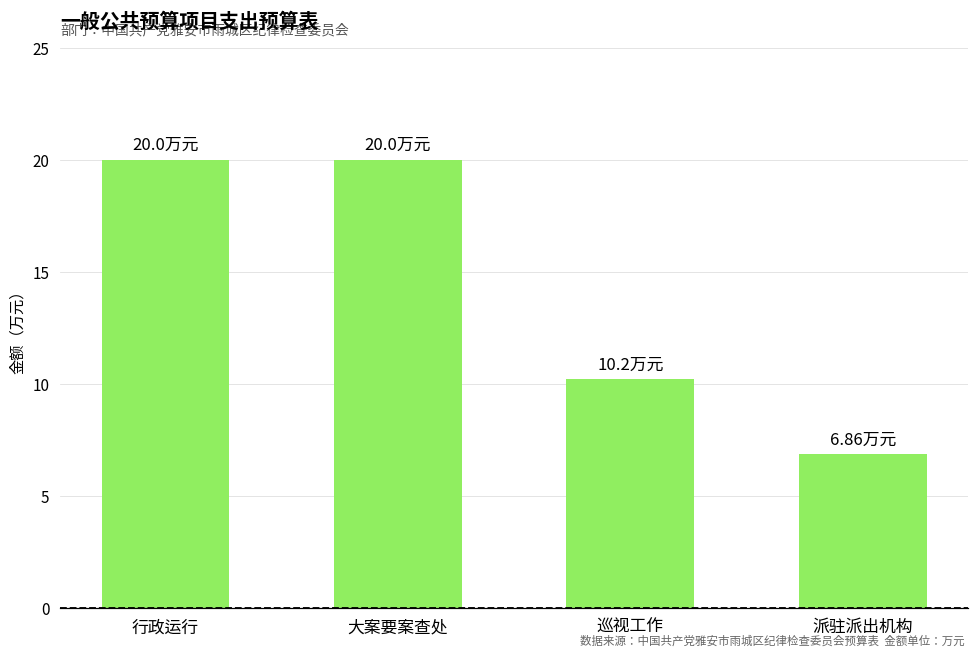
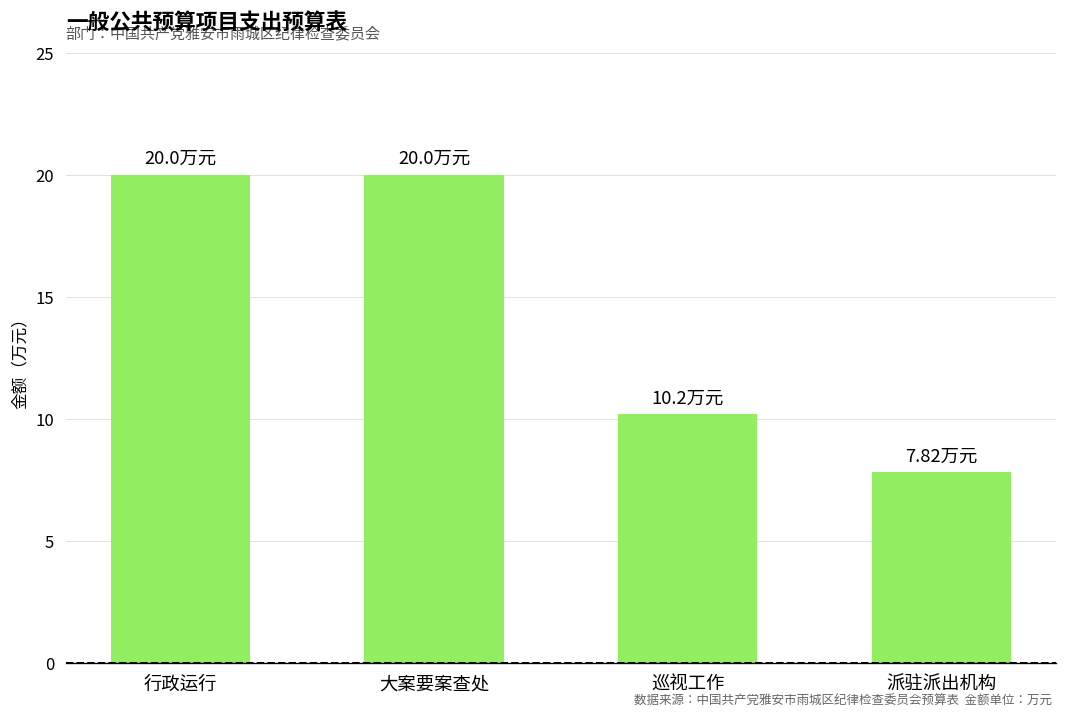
  {
    "行政运行": 20.0,
    "大案要案查处": 20.0,
    "巡视工作": 10.2,
-   "派驻派出机构": 6.86
+   "派驻派出机构": 7.82
  }
